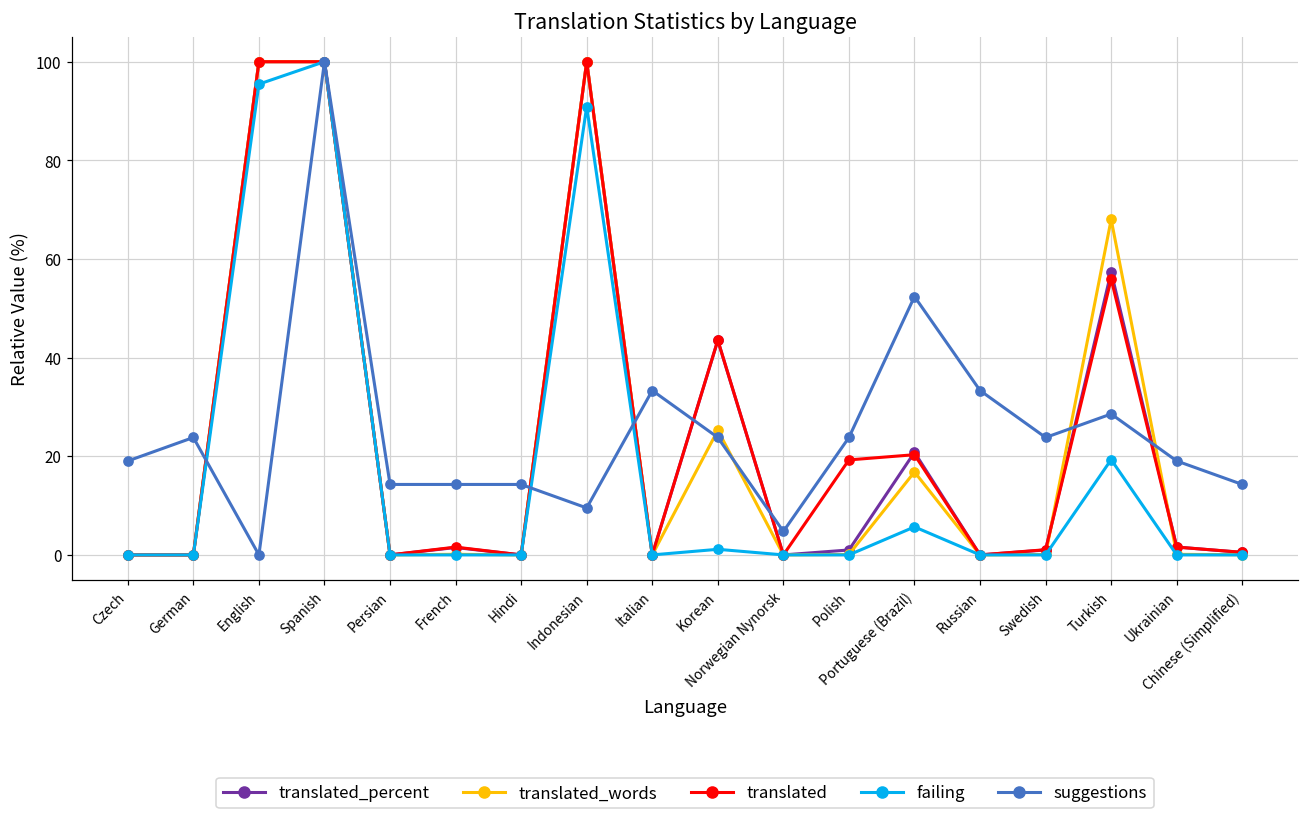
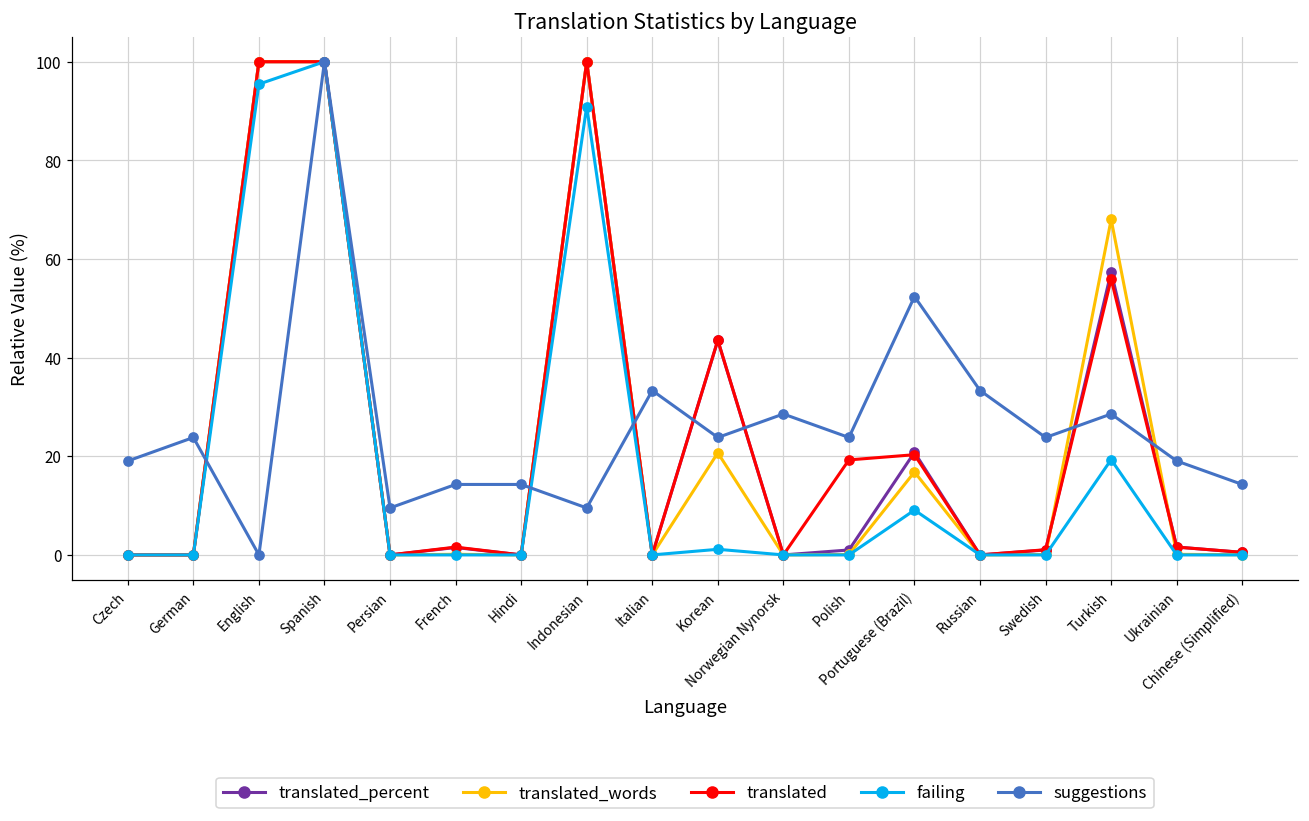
  {
    "translated_percent": {
      "Polish": 1,
      "Turkish": 57
    },
    "translated_words": {
-     "Korean": 25,
+     "Korean": 21,
      "Portuguese (Brazil)": 17,
      "Turkish": 68
    },
    "translated": {
      "Polish": 19,
      "Turkish": 56
    },
    "failing": {
      "English": 95,
      "Indonesian": 91,
      "Korean": 1,
-     "Portuguese (Brazil)": 6,
+     "Portuguese (Brazil)": 9,
      "Turkish": 19
    },
    "suggestions": {
      "Czech": 19,
      "German": 24,
      "English": 0,
-     "Persian": 14,
+     "Persian": 10,
      "French": 14,
      "Hindi": 14,
      "Indonesian": 10,
      "Italian": 33,
      "Korean": 24,
-     "Norwegian Nynorsk": 5,
+     "Norwegian Nynorsk": 29,
      "Polish": 24,
      "Portuguese (Brazil)": 52,
      "Russian": 33,
      "Swedish": 24,
      "Turkish": 29,
      "Ukrainian": 19,
      "Chinese (Simplified)": 14
    }
  }
